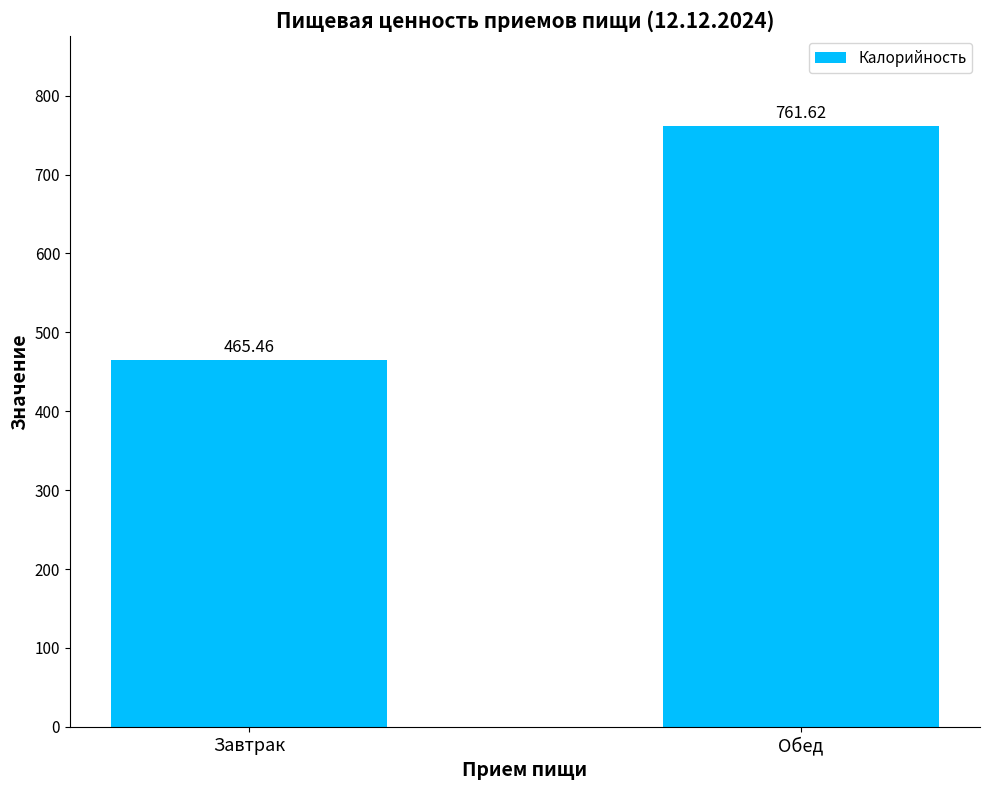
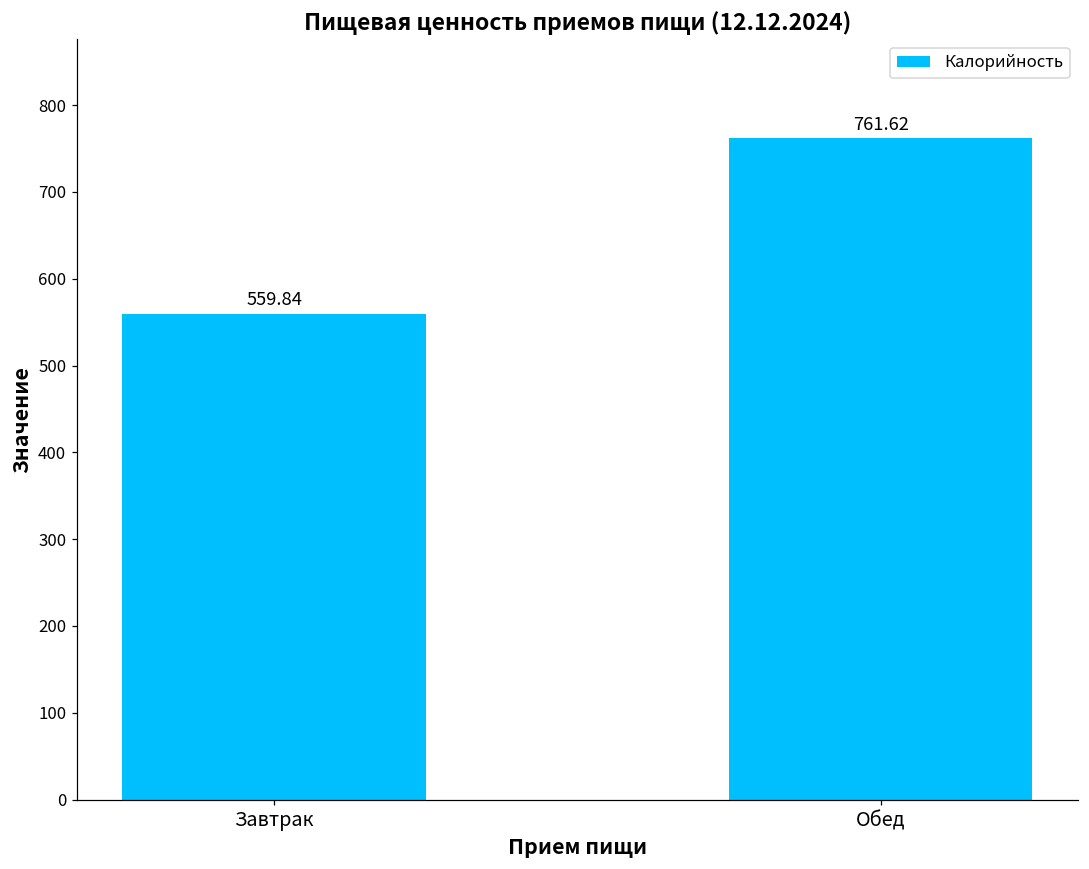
  {
-   "Завтрак": 465.46,
+   "Завтрак": 559.84,
    "Обед": 761.62
  }
